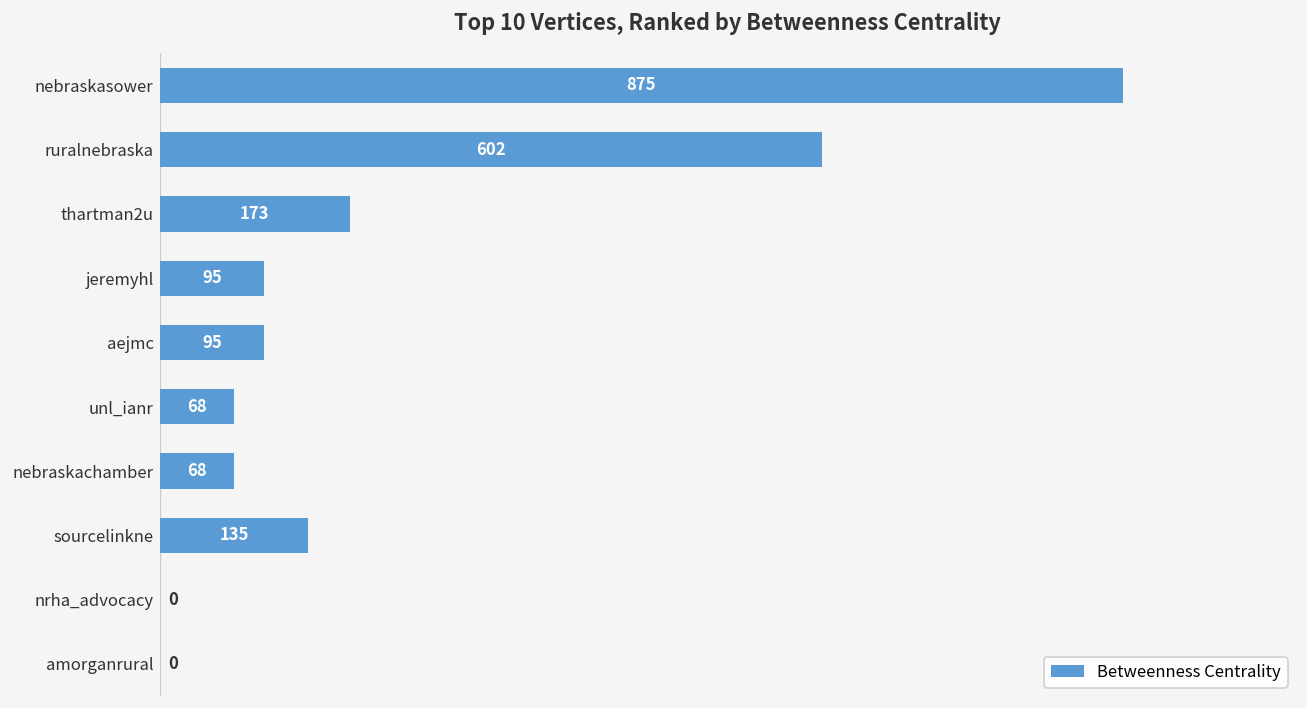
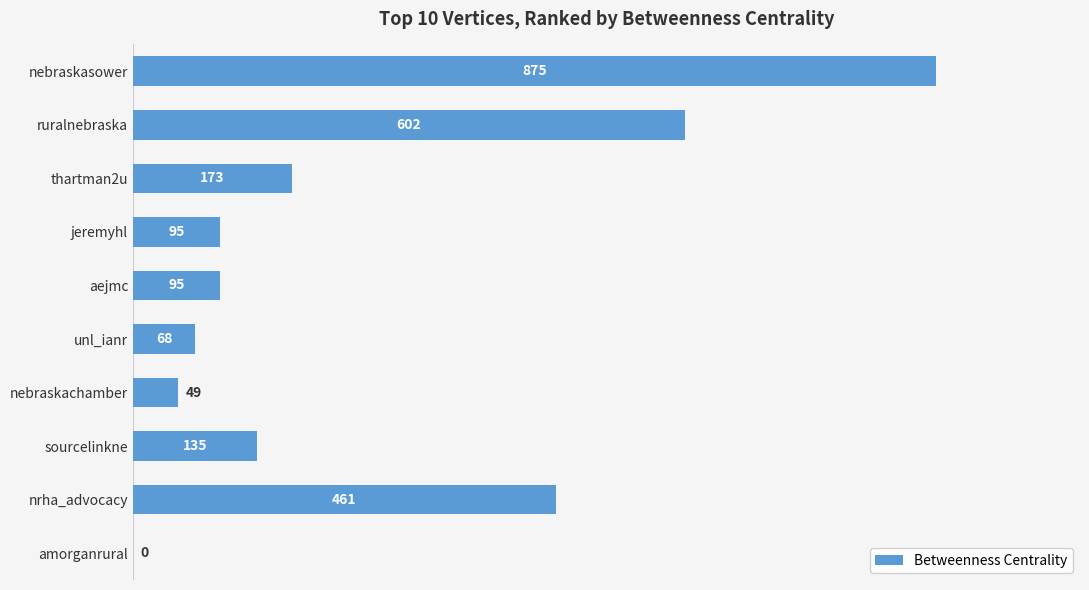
  {
    "nebraskasower": 875,
    "ruralnebraska": 602,
    "thartman2u": 173,
    "jeremyhl": 95,
    "aejmc": 95,
    "unl_ianr": 68,
-   "nebraskachamber": 68,
+   "nebraskachamber": 49,
    "sourcelinkne": 135,
-   "nrha_advocacy": 0,
+   "nrha_advocacy": 461,
    "amorganrural": 0
  }
